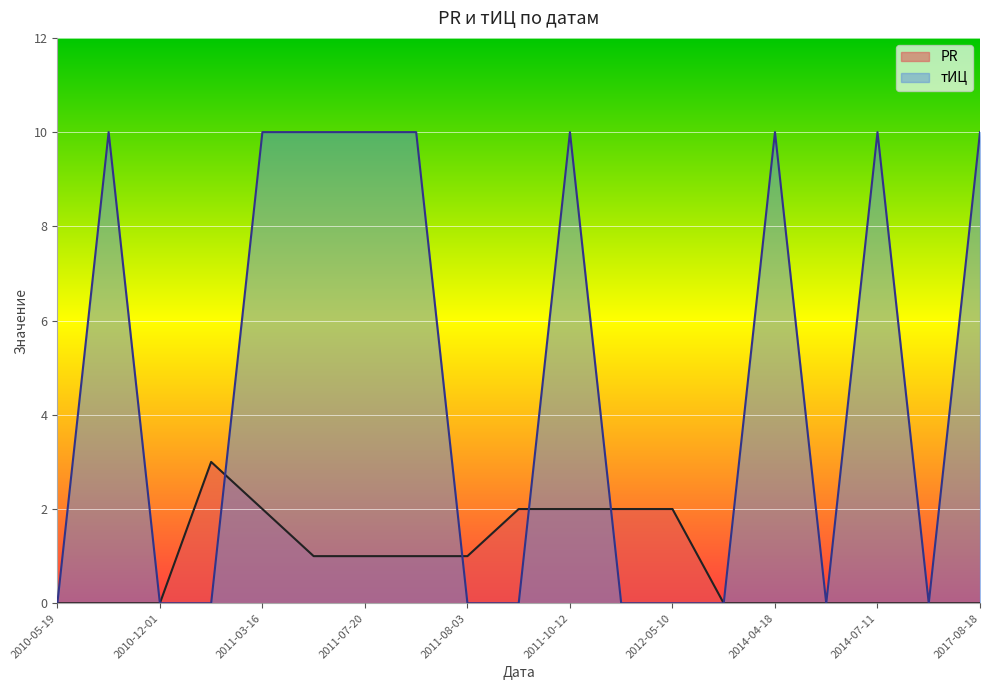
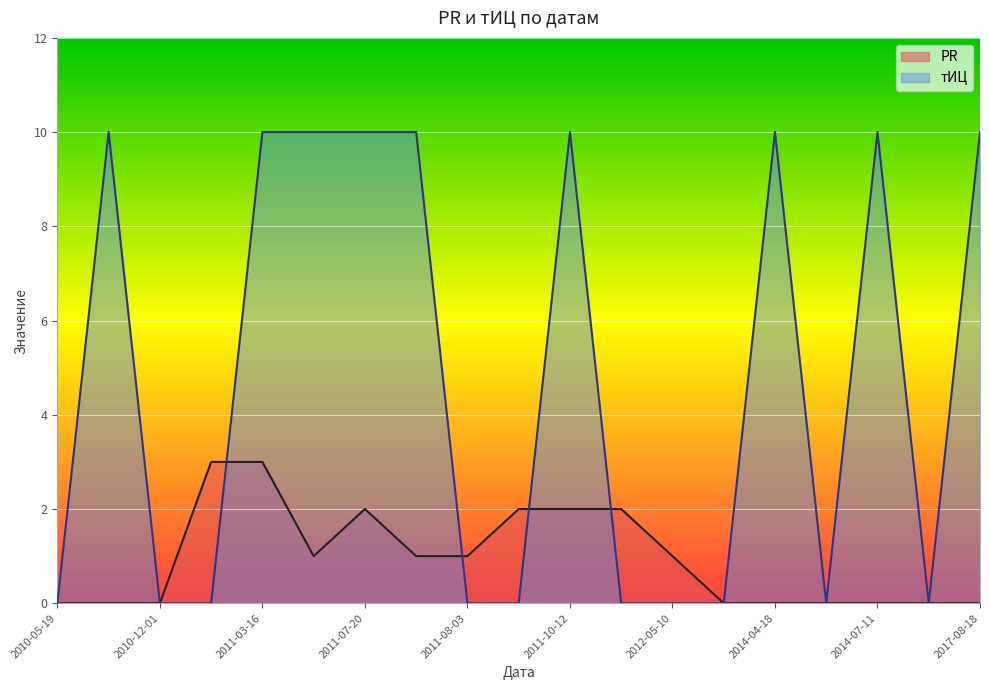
  {
    "PR": {
-     "2011-03-16": 2,
-     "2011-07-20": 1,
+     "2011-03-16": 3,
+     "2011-07-20": 2,
      "2011-08-03": 1,
      "2011-10-12": 2,
-     "2012-05-10": 2,
+     "2012-05-10": 1,
      "2014-04-18": 0,
      "2014-07-11": 0,
      "2017-08-18": 0
    },
    "тИЦ": {
      "2011-03-16": 10,
      "2011-07-20": 10,
      "2011-08-03": 0,
      "2011-10-12": 10,
      "2012-05-10": 0,
      "2014-04-18": 10,
      "2014-07-11": 10,
      "2017-08-18": 10
    }
  }
